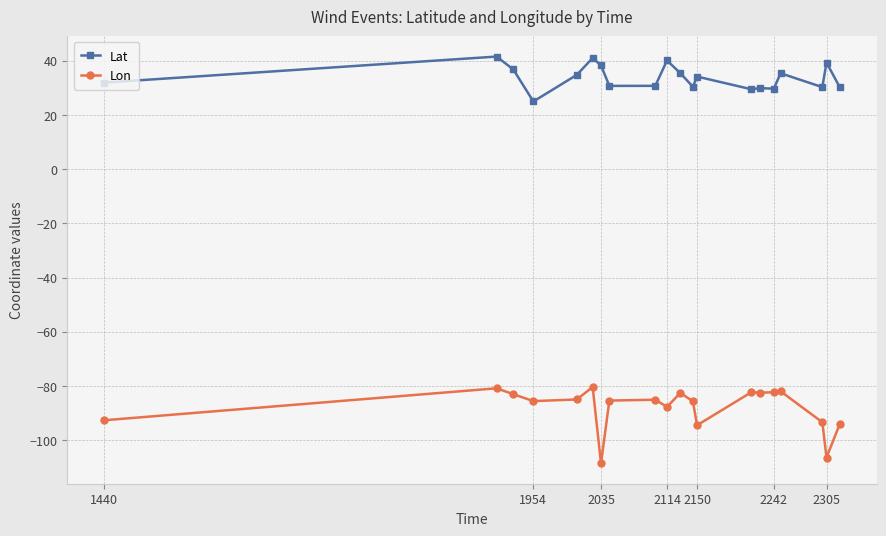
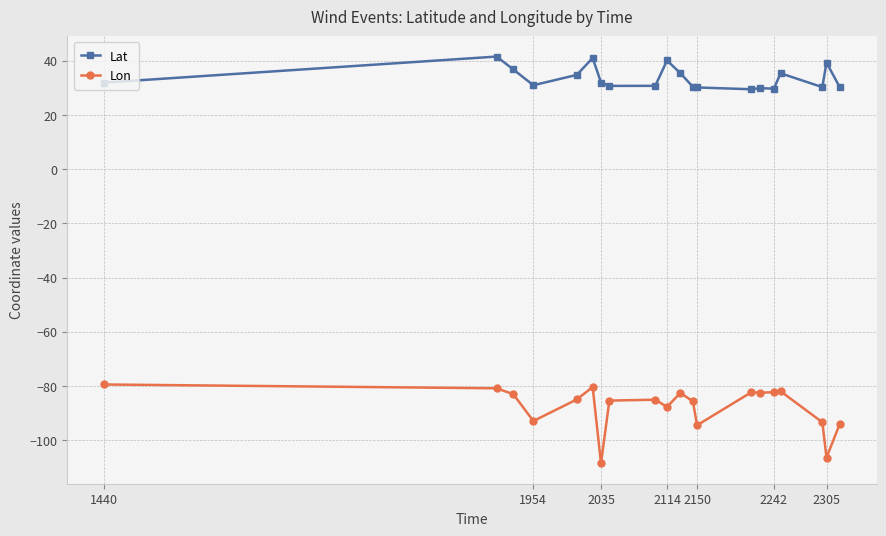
  {
    "Lat": {
-     "1954": 25,
-     "2035": 38,
+     "1954": 31,
+     "2035": 32,
      "2114": 40,
-     "2150": 34,
+     "2150": 30,
      "2242": 30,
      "2305": 39
    },
    "Lon": {
-     "1440": -93,
-     "1954": -86,
+     "1440": -79,
+     "1954": -93,
      "2035": -109,
      "2114": -88,
      "2150": -95,
      "2242": -82,
      "2305": -106
    }
  }
